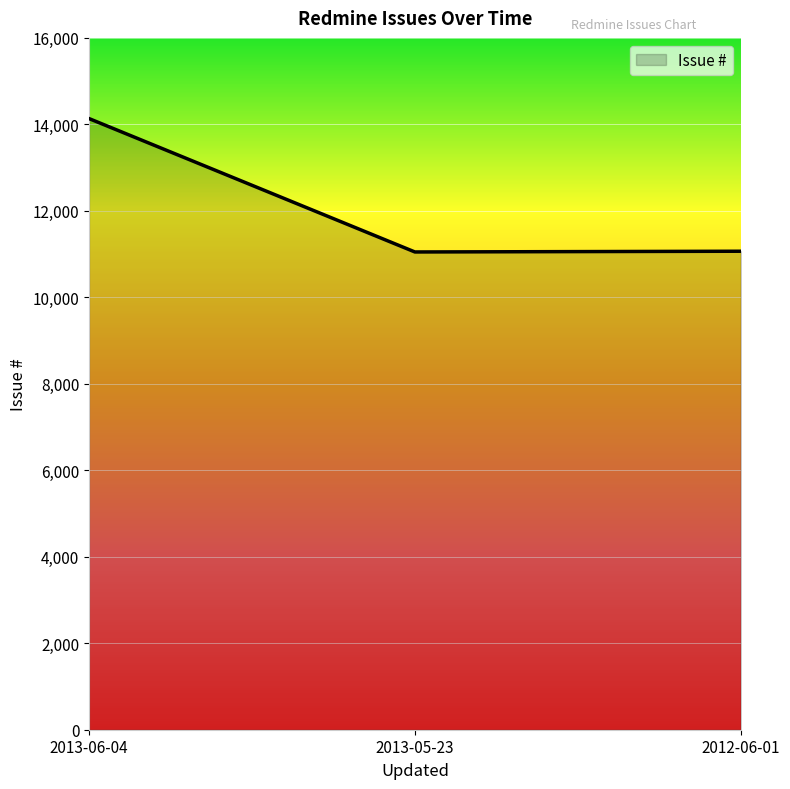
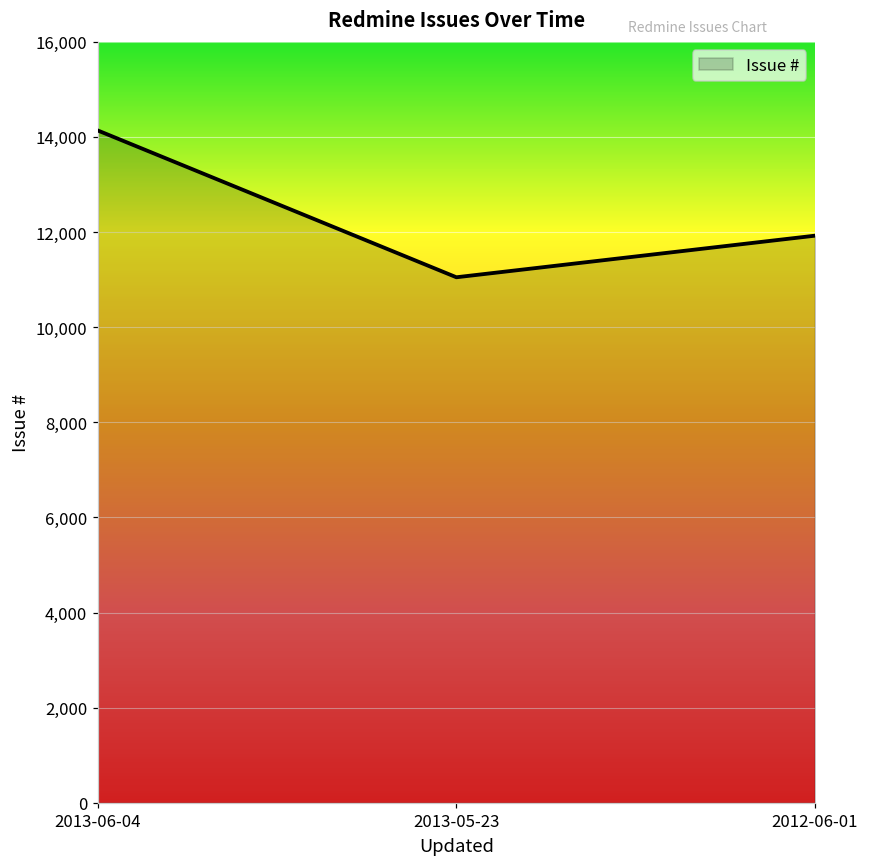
  {
    "2013-06-04": "14,100",
    "2013-05-23": "11,000",
-   "2012-06-01": "11,100"
+   "2012-06-01": "11,900"
  }
